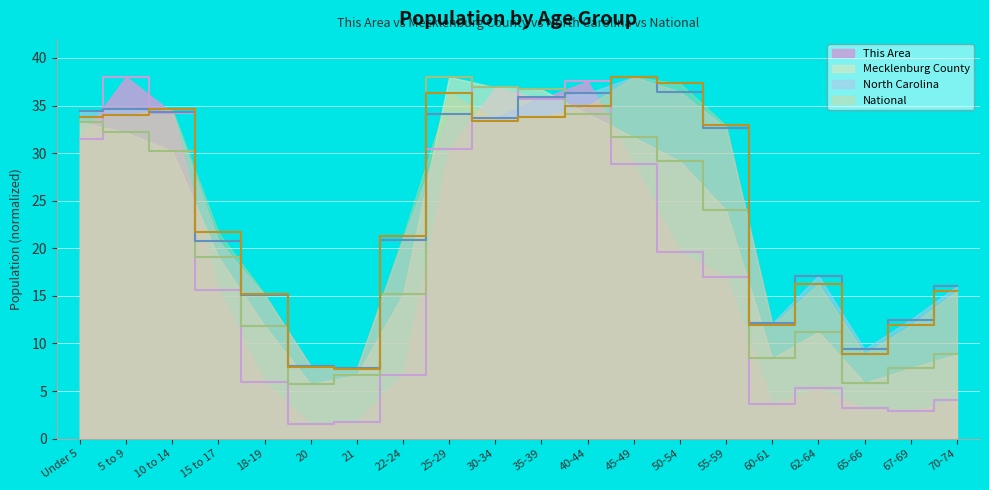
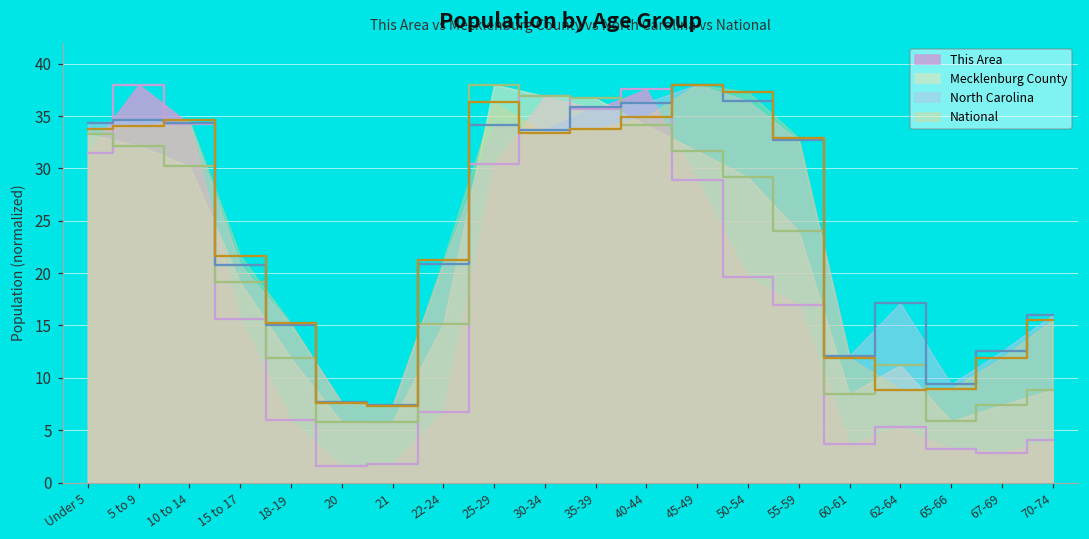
  {
    "Mecklenburg County": {
      "Under 5": 33,
      "5 to 9": 32,
      "10 to 14": 30,
      "15 to 17": 19,
      "18-19": 12,
      "20": 6,
-     "21": 7,
+     "21": 6,
      "22-24": 15,
      "25-29": 38,
      "35-39": 37,
      "40-44": 34,
      "45-49": 32,
      "50-54": 29,
      "55-59": 24,
      "60-61": 8,
      "62-64": 11,
      "65-66": 6,
      "67-69": 7,
      "70-74": 9
    },
    "National": {
      "Under 5": 34,
      "5 to 9": 34,
      "10 to 14": 35,
      "15 to 17": 22,
      "22-24": 21,
      "25-29": 36,
      "30-34": 33,
      "35-39": 34,
      "40-44": 35,
      "50-54": 37,
-     "62-64": 16,
+     "62-64": 9,
      "65-66": 9,
      "67-69": 12,
      "70-74": 16
    }
  }
